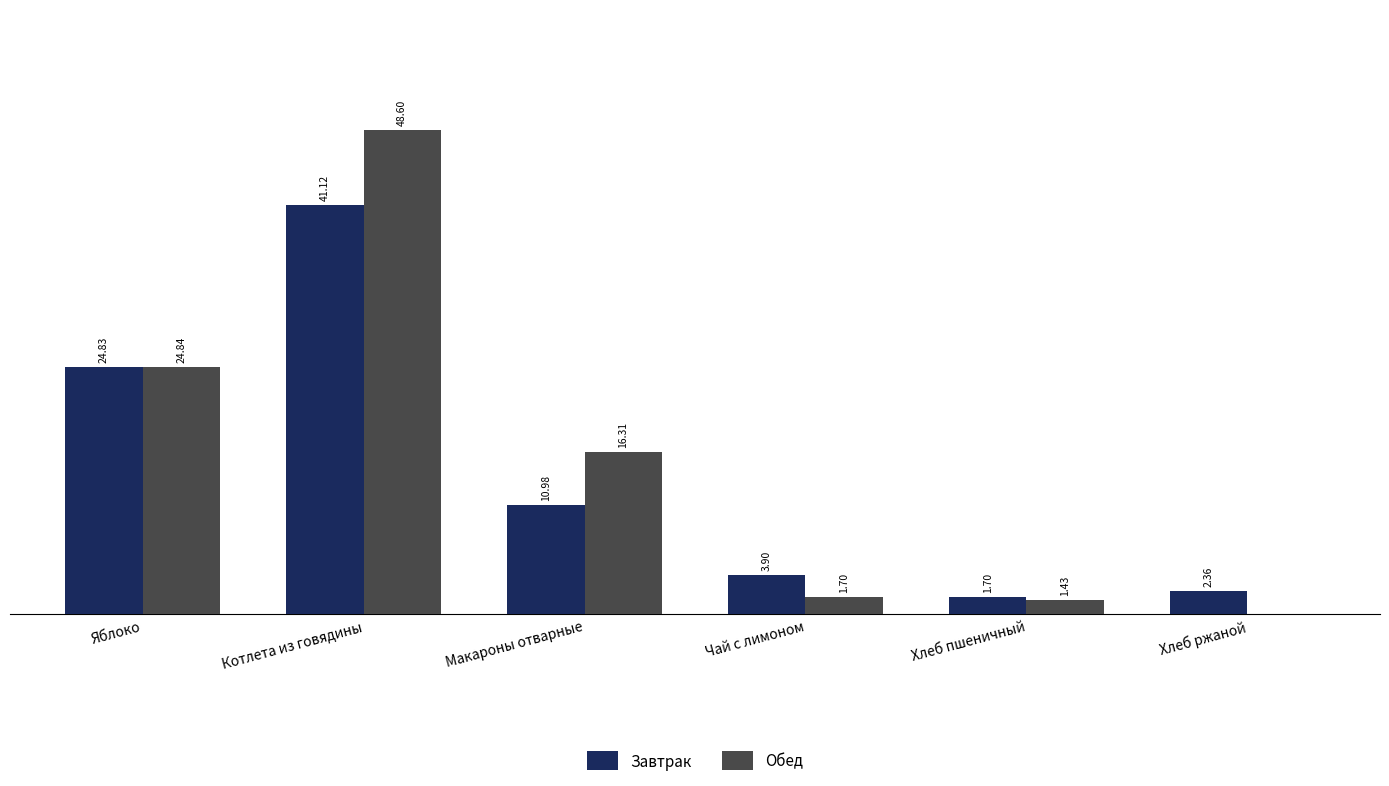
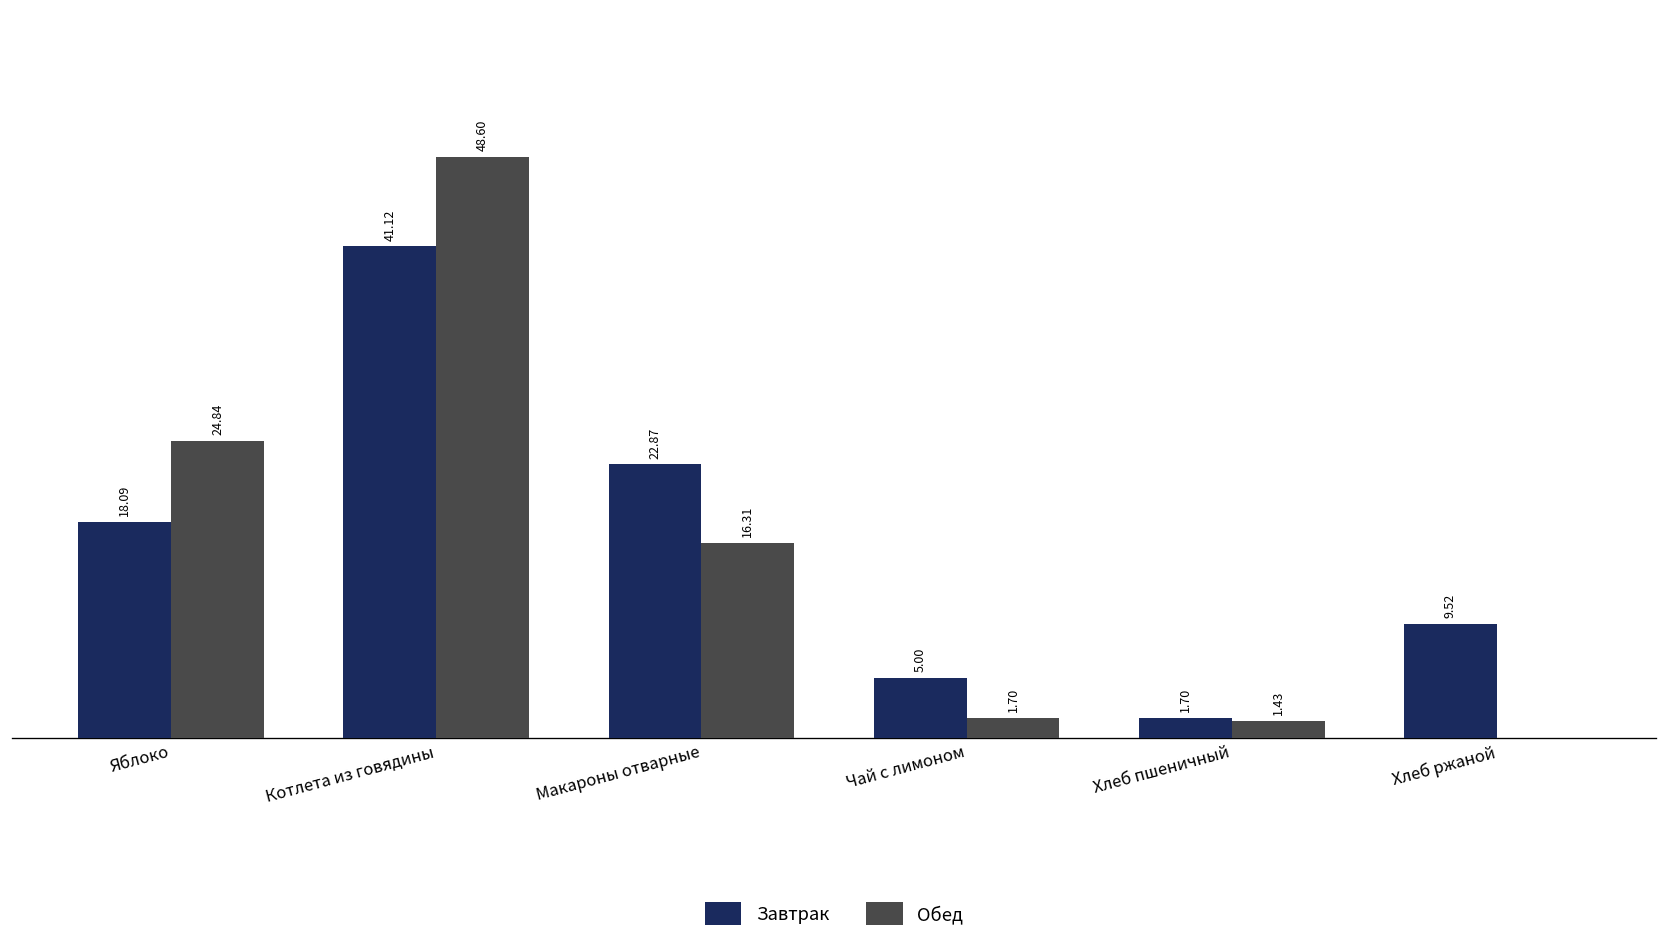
  {
    "Завтрак": {
-     "Яблоко": 24.83,
+     "Яблоко": 18.09,
      "Котлета из говядины": 41.12,
-     "Макароны отварные": 10.98,
-     "Чай с лимоном": 3.90,
+     "Макароны отварные": 22.87,
+     "Чай с лимоном": 5.00,
      "Хлеб пшеничный": 1.70,
-     "Хлеб ржаной": 2.36
+     "Хлеб ржаной": 9.52
    },
    "Обед": {
      "Яблоко": 24.84,
      "Котлета из говядины": 48.60,
      "Макароны отварные": 16.31,
      "Чай с лимоном": 1.70,
      "Хлеб пшеничный": 1.43
    }
  }
